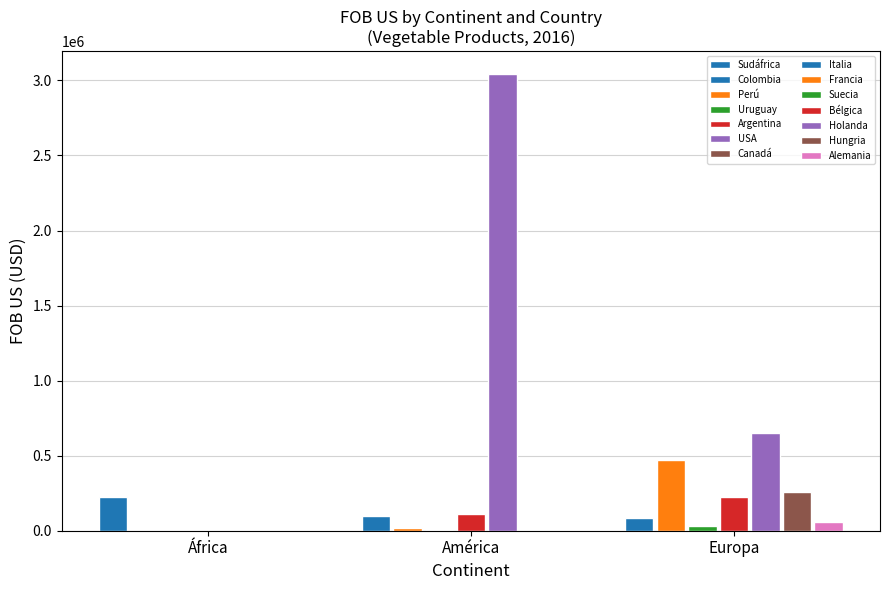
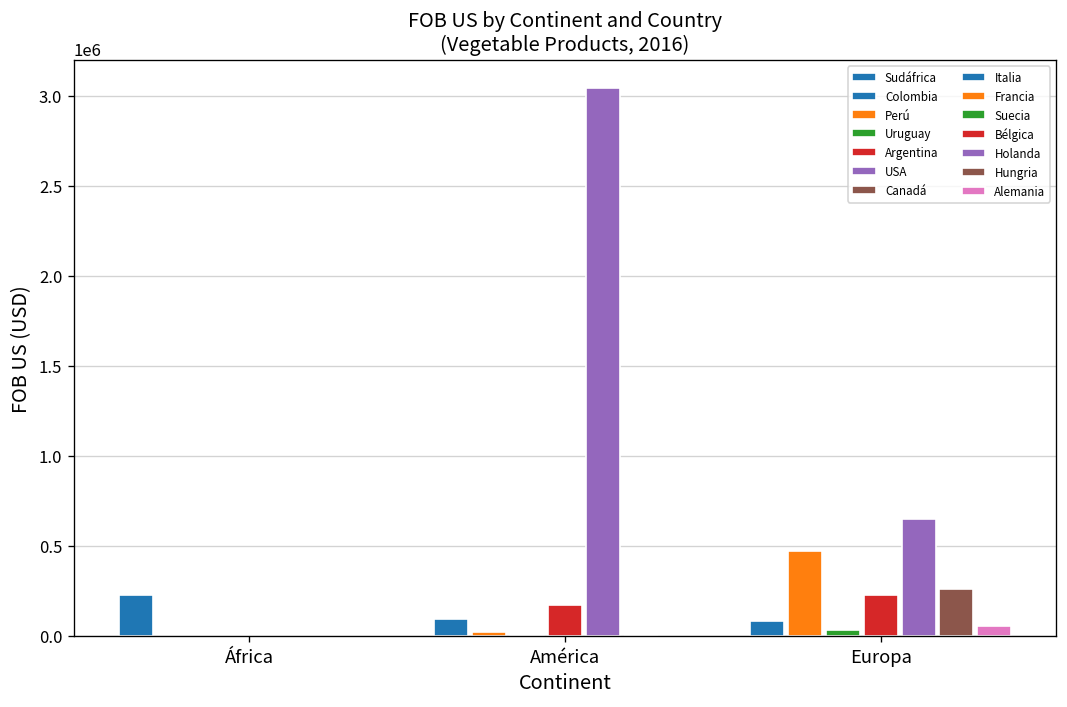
  {
-   "América": 110000,
+   "América": 170000,
    "Europa": 230000
  }
